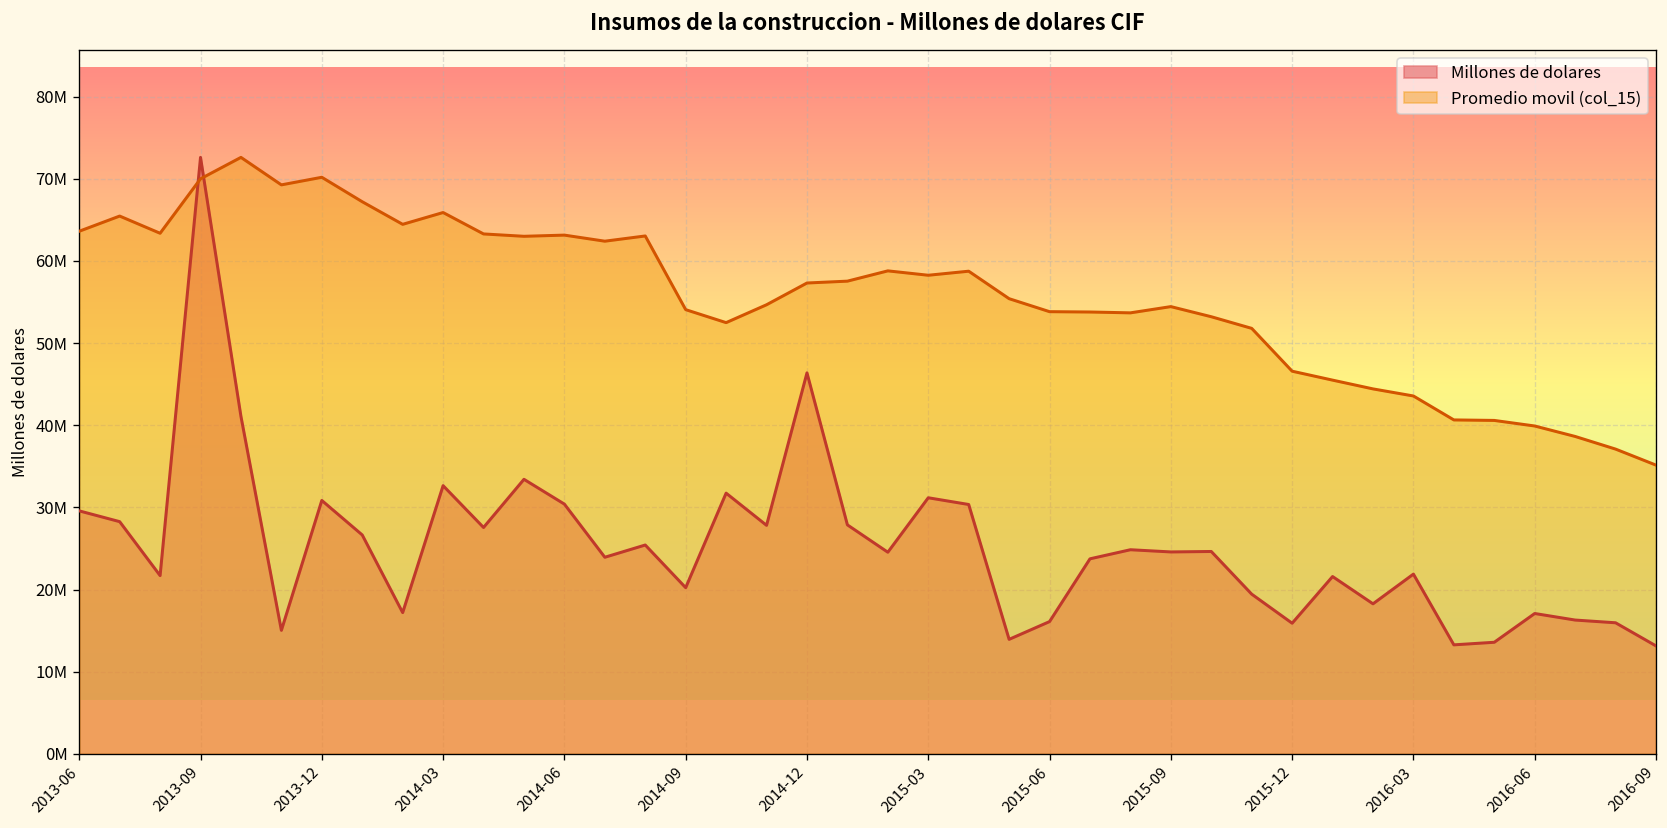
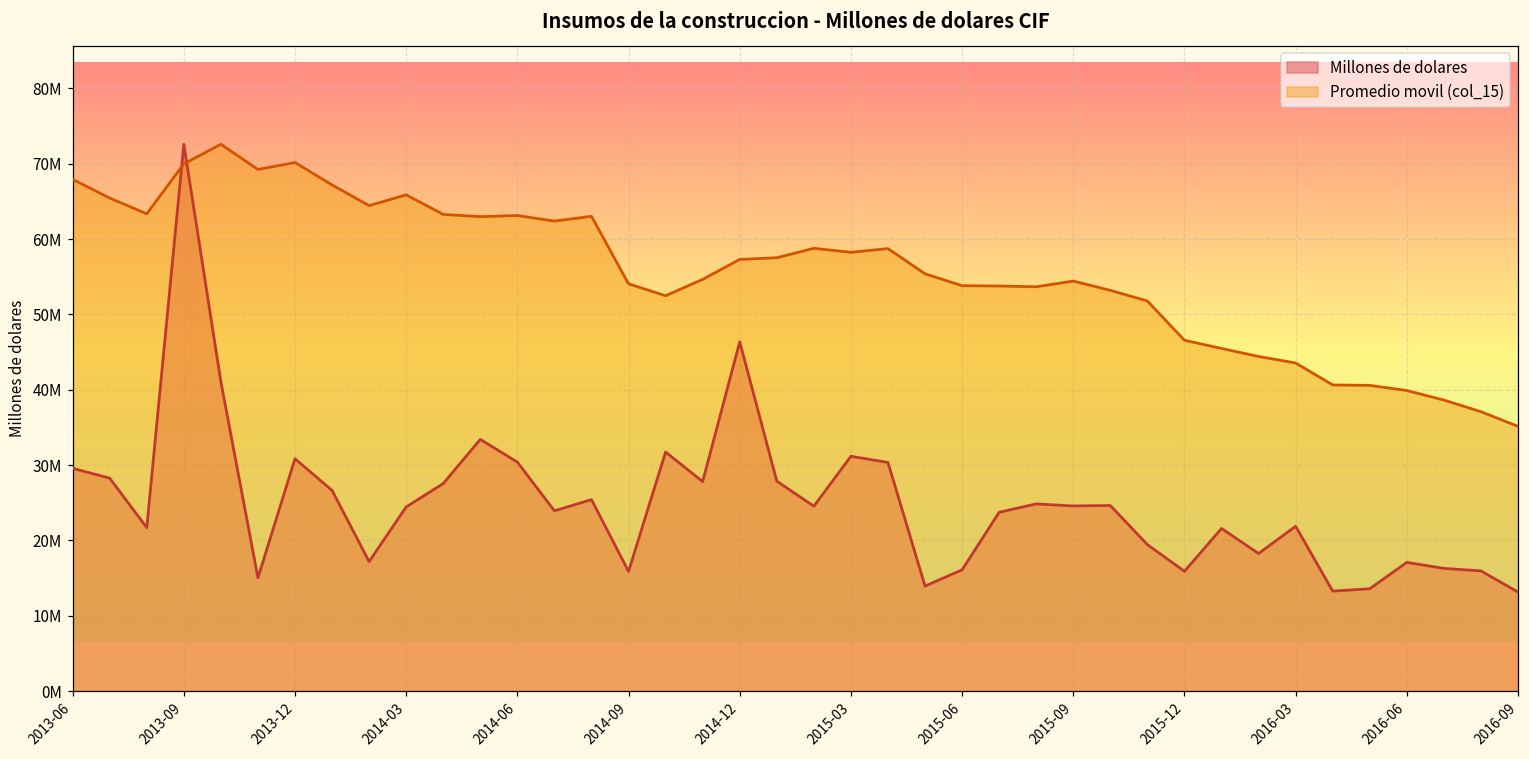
  {
    "Millones de dolares": {
      "2013-06": 30000000,
      "2013-09": 73000000,
      "2013-12": 31000000,
-     "2014-03": 33000000,
+     "2014-03": 24000000,
      "2014-06": 30000000,
-     "2014-09": 20000000,
+     "2014-09": 16000000,
      "2014-12": 46000000,
      "2015-03": 31000000,
      "2015-06": 16000000,
      "2015-09": 25000000,
      "2015-12": 16000000,
      "2016-03": 22000000,
      "2016-06": 17000000,
      "2016-09": 13000000
    },
    "Promedio movil (col_15)": {
-     "2013-06": 64000000,
+     "2013-06": 68000000,
      "2013-09": 70000000,
      "2013-12": 70000000,
      "2014-03": 66000000,
      "2014-06": 63000000,
      "2014-09": 54000000,
      "2014-12": 57000000,
      "2015-03": 58000000,
      "2015-06": 54000000,
      "2015-09": 54000000,
      "2015-12": 47000000,
      "2016-03": 44000000,
      "2016-06": 40000000,
      "2016-09": 35000000
    }
  }
